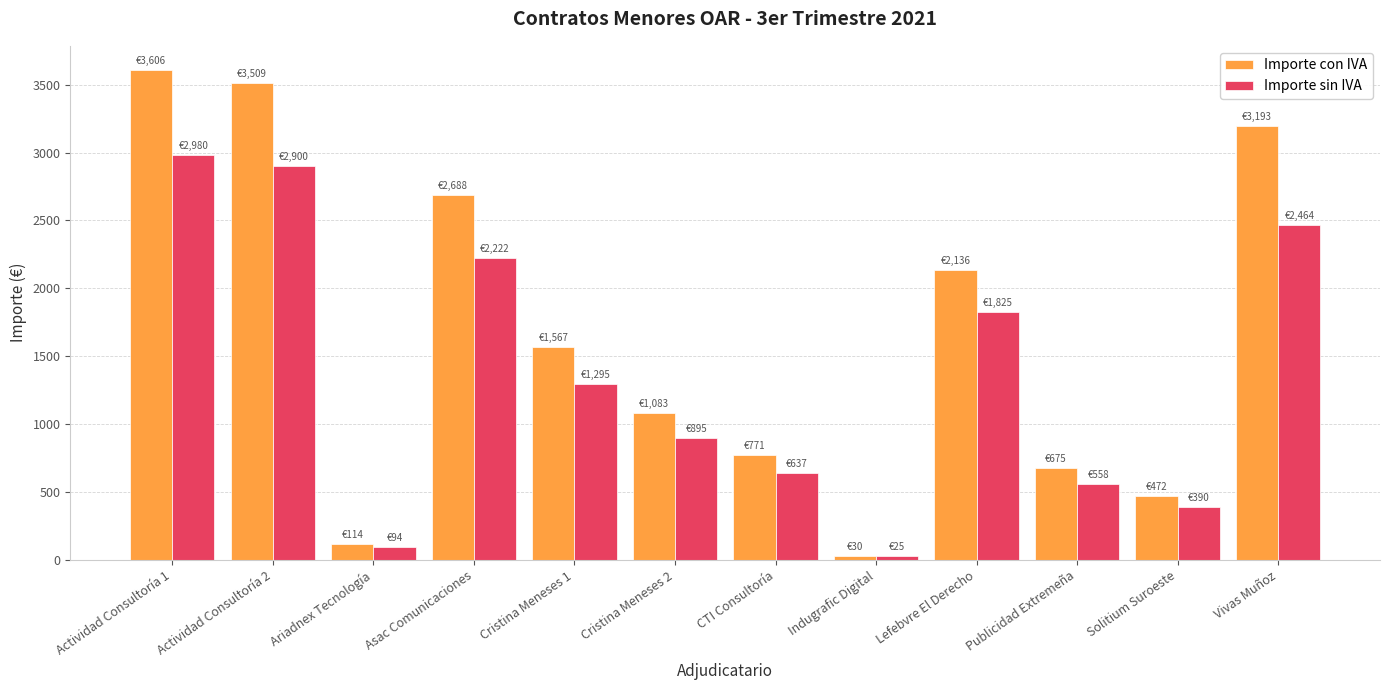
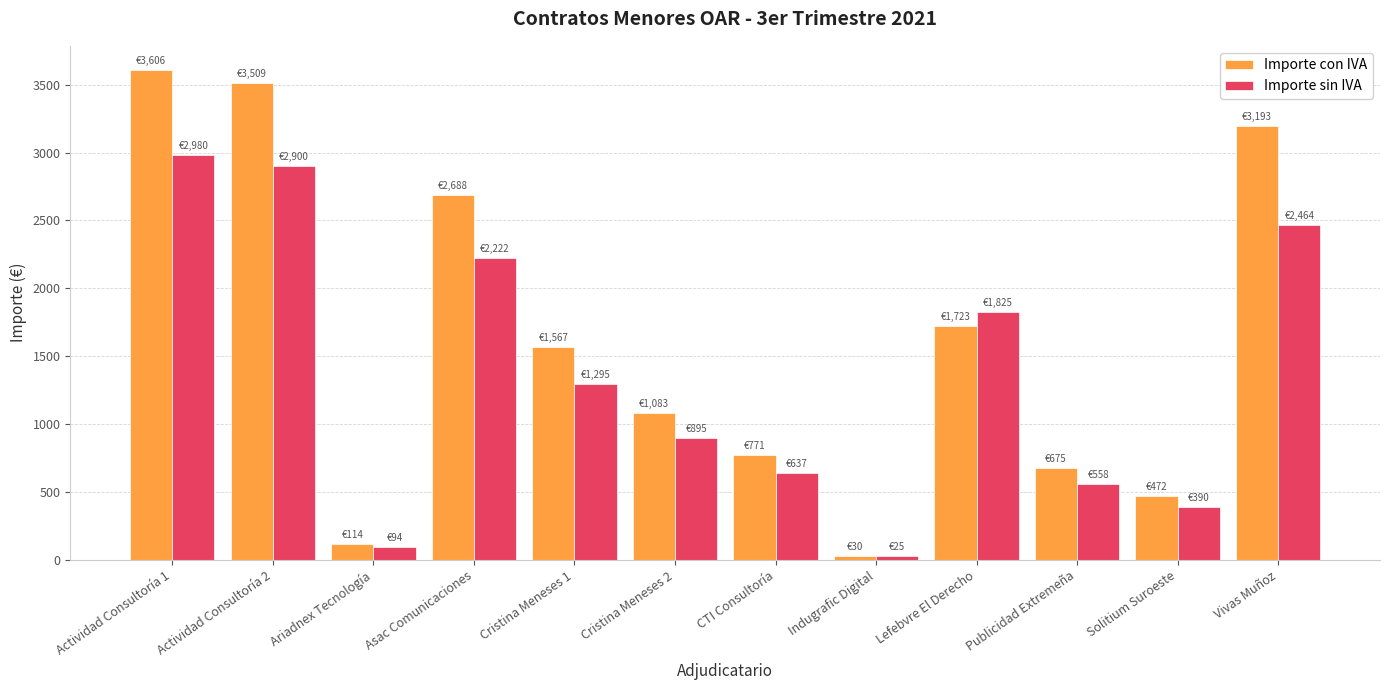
  {
    "Importe con IVA": {
      "Actividad Consultoría 1": "€3,606",
      "Actividad Consultoría 2": "€3,509",
      "Ariadnex Tecnología": "€114",
      "Asac Comunicaciones": "€2,688",
      "Cristina Meneses 1": "€1,567",
      "Cristina Meneses 2": "€1,083",
      "CTI Consultoría": "€771",
      "Indugrafic Digital": "€30",
-     "Lefebvre El Derecho": "€2,136",
+     "Lefebvre El Derecho": "€1,723",
      "Publicidad Extremeña": "€675",
      "Solitium Suroeste": "€472",
      "Vivas Muñoz": "€3,193"
    },
    "Importe sin IVA": {
      "Actividad Consultoría 1": "€2,980",
      "Actividad Consultoría 2": "€2,900",
      "Ariadnex Tecnología": "€94",
      "Asac Comunicaciones": "€2,222",
      "Cristina Meneses 1": "€1,295",
      "Cristina Meneses 2": "€895",
      "CTI Consultoría": "€637",
      "Indugrafic Digital": "€25",
      "Lefebvre El Derecho": "€1,825",
      "Publicidad Extremeña": "€558",
      "Solitium Suroeste": "€390",
      "Vivas Muñoz": "€2,464"
    }
  }
